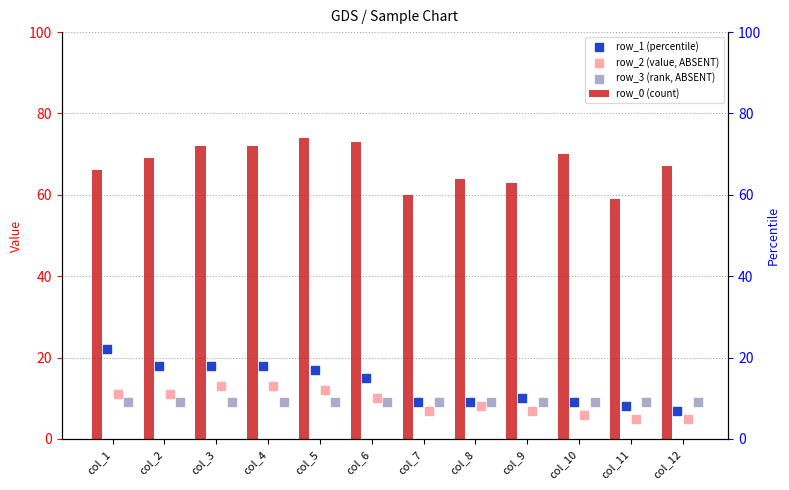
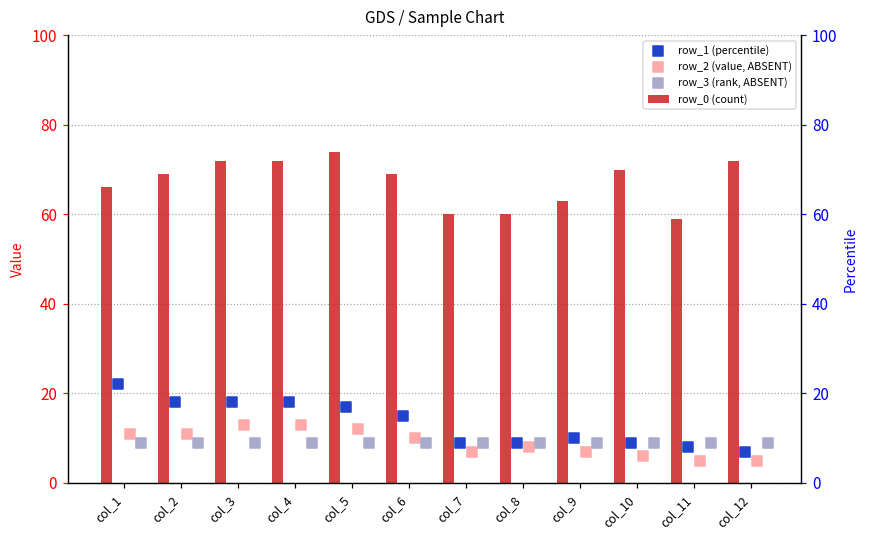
  {
    "row_0 (count)": {
      "col_1": 66,
      "col_2": 69,
      "col_3": 72,
      "col_4": 72,
      "col_5": 74,
-     "col_6": 73,
+     "col_6": 69,
      "col_7": 60,
-     "col_8": 64,
+     "col_8": 60,
      "col_9": 63,
      "col_10": 70,
      "col_11": 59,
-     "col_12": 67
+     "col_12": 72
    }
  }
